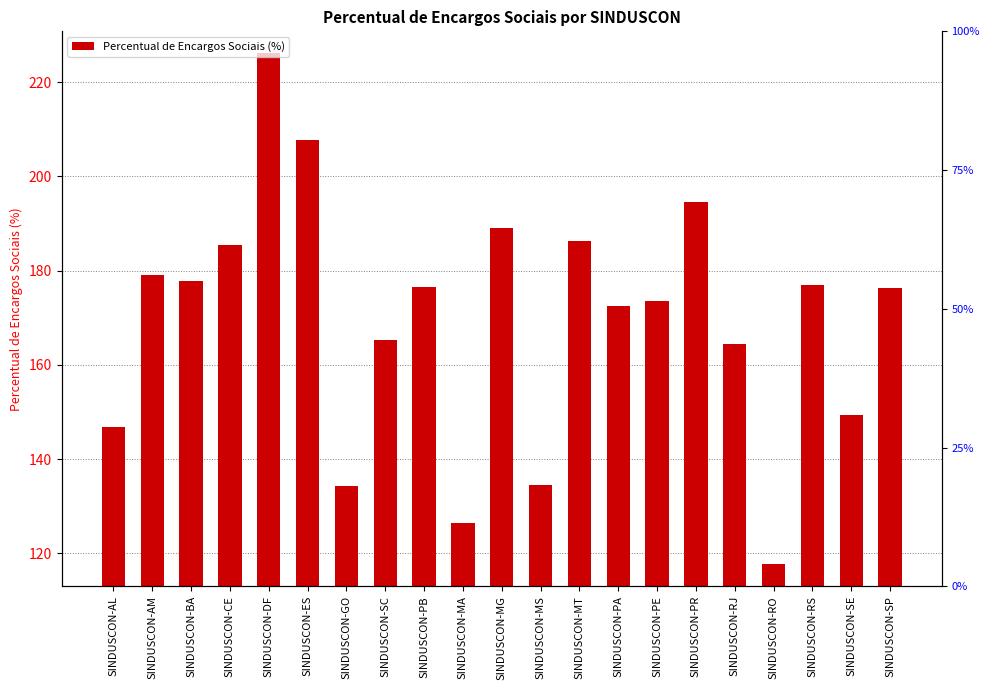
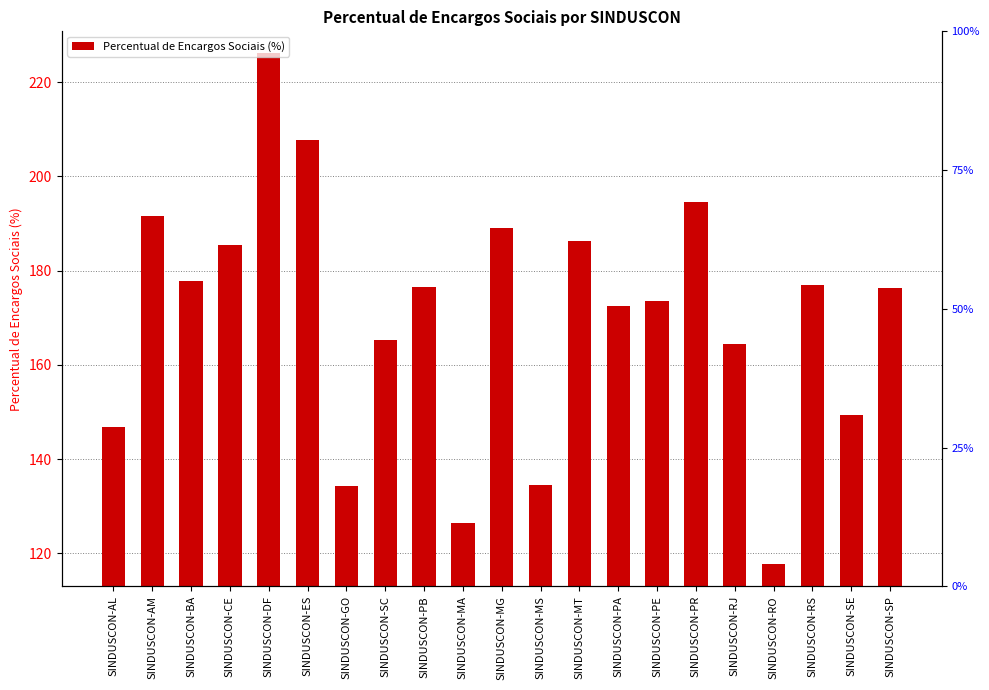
  {
    "SINDUSCON-AL": 147,
-   "SINDUSCON-AM": 179,
+   "SINDUSCON-AM": 192,
    "SINDUSCON-BA": 178,
    "SINDUSCON-CE": 185,
    "SINDUSCON-ES": 208,
    "SINDUSCON-GO": 134,
    "SINDUSCON-SC": 165,
    "SINDUSCON-PB": 176,
    "SINDUSCON-MA": 126,
    "SINDUSCON-MG": 189,
    "SINDUSCON-MS": 134,
    "SINDUSCON-MT": 186,
    "SINDUSCON-PA": 173,
    "SINDUSCON-PE": 173,
    "SINDUSCON-PR": 195,
    "SINDUSCON-RJ": 165,
    "SINDUSCON-RO": 118,
    "SINDUSCON-RS": 177,
    "SINDUSCON-SE": 149,
    "SINDUSCON-SP": 176
  }
